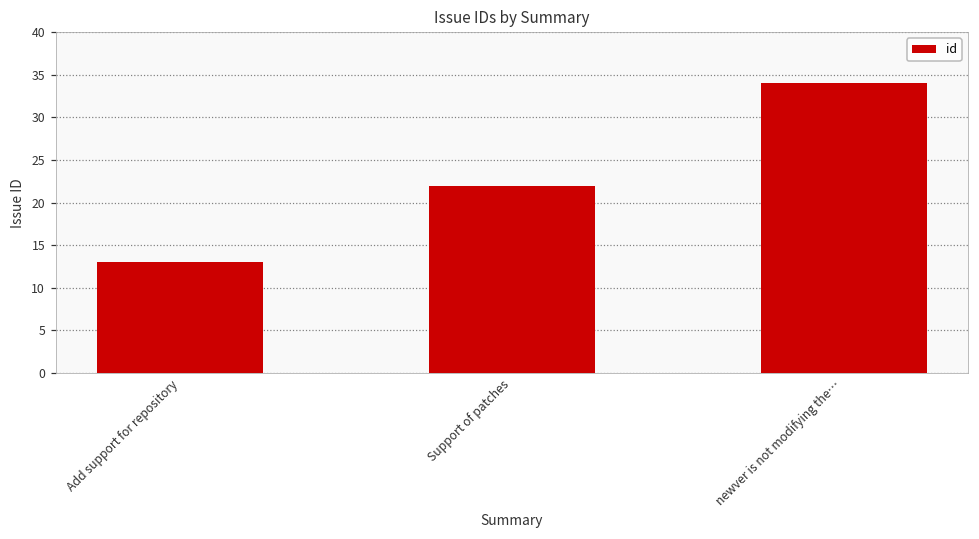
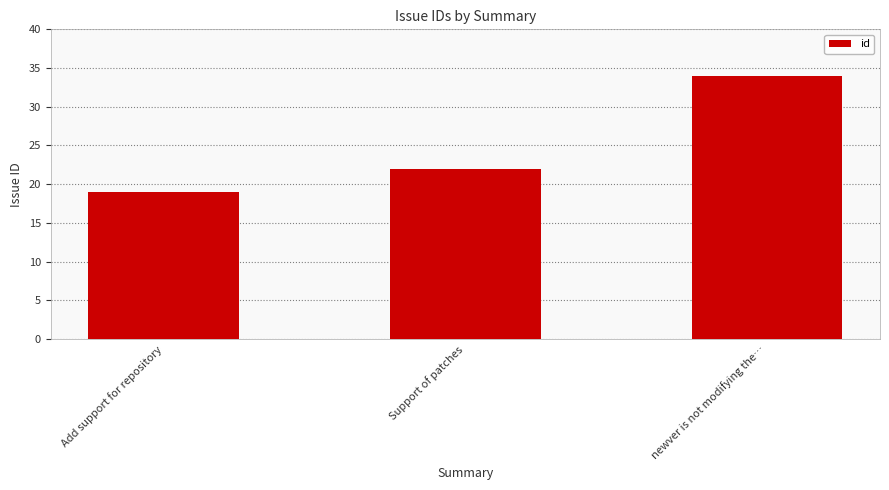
  {
-   "Add support for repository": 13,
+   "Add support for repository": 19,
    "Support of patches": 22,
    "newver is not modifying the…": 34
  }
